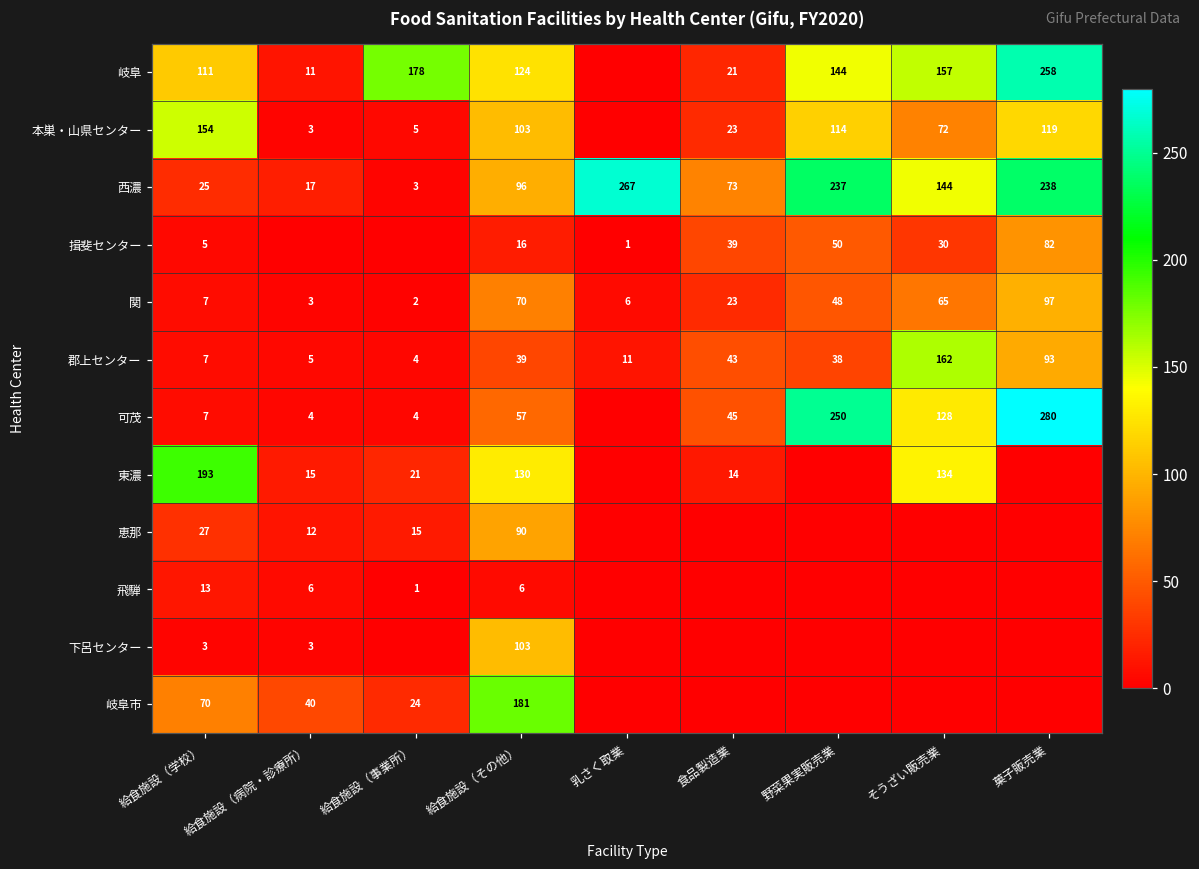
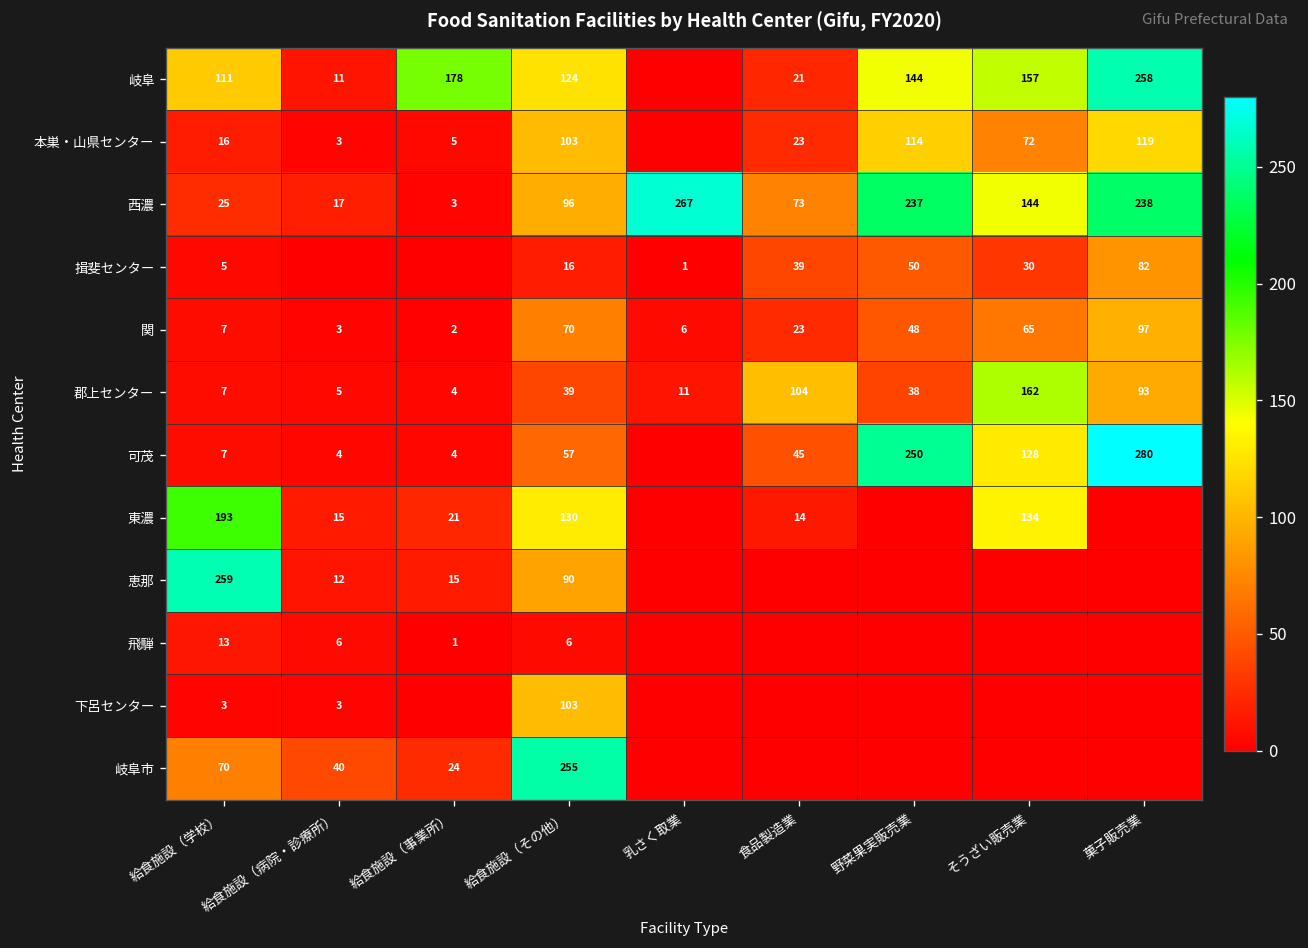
  {
    "岐阜": {
      "給食施設（学校）": 111,
      "給食施設（病院・診療所）": 11,
      "給食施設（事業所）": 178,
      "給食施設（その他）": 124,
      "食品製造業": 21,
      "野菜果実販売業": 144,
      "そうざい販売業": 157,
      "菓子販売業": 258
    },
    "本巣・山県センター": {
-     "給食施設（学校）": 154,
+     "給食施設（学校）": 16,
      "給食施設（病院・診療所）": 3,
      "給食施設（事業所）": 5,
      "給食施設（その他）": 103,
      "食品製造業": 23,
      "野菜果実販売業": 114,
      "そうざい販売業": 72,
      "菓子販売業": 119
    },
    "西濃": {
      "給食施設（学校）": 25,
      "給食施設（病院・診療所）": 17,
      "給食施設（事業所）": 3,
      "給食施設（その他）": 96,
      "乳さく取業": 267,
      "食品製造業": 73,
      "野菜果実販売業": 237,
      "そうざい販売業": 144,
      "菓子販売業": 238
    },
    "揖斐センター": {
      "給食施設（学校）": 5,
      "給食施設（その他）": 16,
      "乳さく取業": 1,
      "食品製造業": 39,
      "野菜果実販売業": 50,
      "そうざい販売業": 30,
      "菓子販売業": 82
    },
    "関": {
      "給食施設（学校）": 7,
      "給食施設（病院・診療所）": 3,
      "給食施設（事業所）": 2,
      "給食施設（その他）": 70,
      "乳さく取業": 6,
      "食品製造業": 23,
      "野菜果実販売業": 48,
      "そうざい販売業": 65,
      "菓子販売業": 97
    },
    "郡上センター": {
      "給食施設（学校）": 7,
      "給食施設（病院・診療所）": 5,
      "給食施設（事業所）": 4,
      "給食施設（その他）": 39,
      "乳さく取業": 11,
-     "食品製造業": 43,
+     "食品製造業": 104,
      "野菜果実販売業": 38,
      "そうざい販売業": 162,
      "菓子販売業": 93
    },
    "可茂": {
      "給食施設（学校）": 7,
      "給食施設（病院・診療所）": 4,
      "給食施設（事業所）": 4,
      "給食施設（その他）": 57,
      "食品製造業": 45,
      "野菜果実販売業": 250,
      "そうざい販売業": 128,
      "菓子販売業": 280
    },
    "東濃": {
      "給食施設（学校）": 193,
      "給食施設（病院・診療所）": 15,
      "給食施設（事業所）": 21,
      "給食施設（その他）": 130,
      "食品製造業": 14,
      "そうざい販売業": 134
    },
    "恵那": {
-     "給食施設（学校）": 27,
+     "給食施設（学校）": 259,
      "給食施設（病院・診療所）": 12,
      "給食施設（事業所）": 15,
      "給食施設（その他）": 90
    },
    "飛騨": {
      "給食施設（学校）": 13,
      "給食施設（病院・診療所）": 6,
      "給食施設（事業所）": 1,
      "給食施設（その他）": 6
    },
    "下呂センター": {
      "給食施設（学校）": 3,
      "給食施設（病院・診療所）": 3,
      "給食施設（その他）": 103
    },
    "岐阜市": {
      "給食施設（学校）": 70,
      "給食施設（病院・診療所）": 40,
      "給食施設（事業所）": 24,
-     "給食施設（その他）": 181
+     "給食施設（その他）": 255
    }
  }
